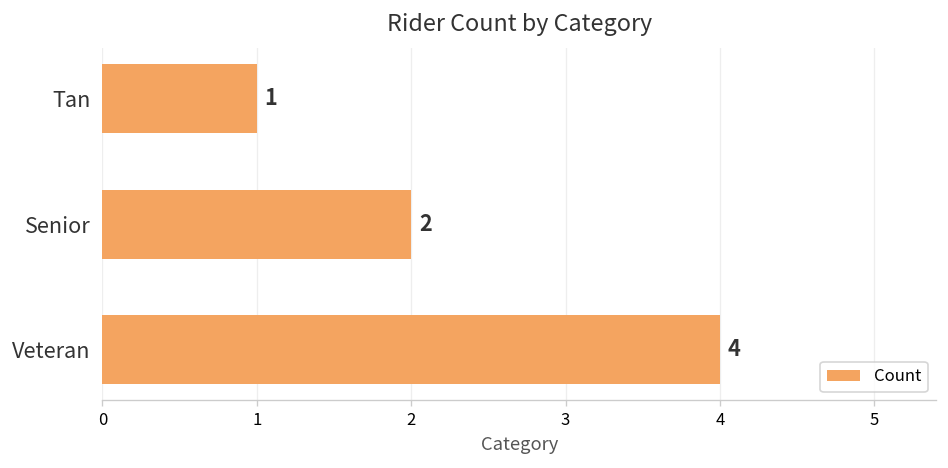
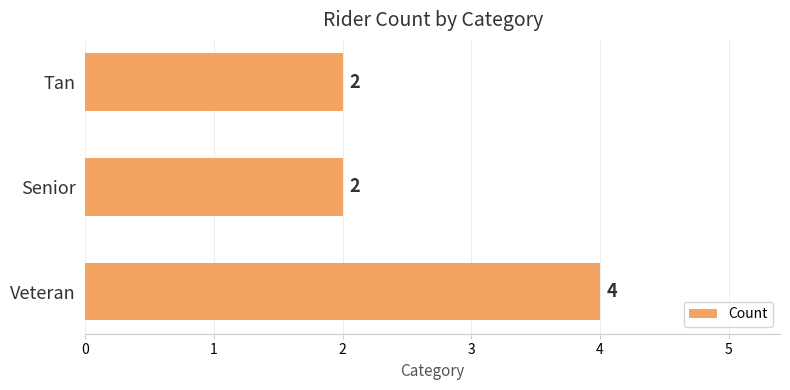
  {
-   "Tan": 1,
+   "Tan": 2,
    "Senior": 2,
    "Veteran": 4
  }
